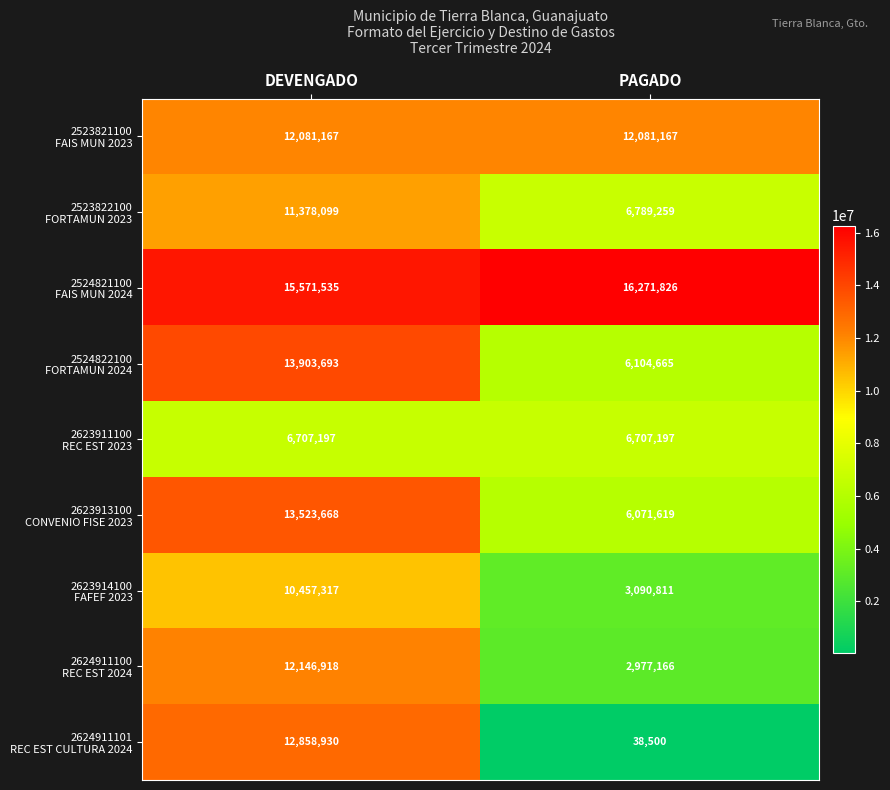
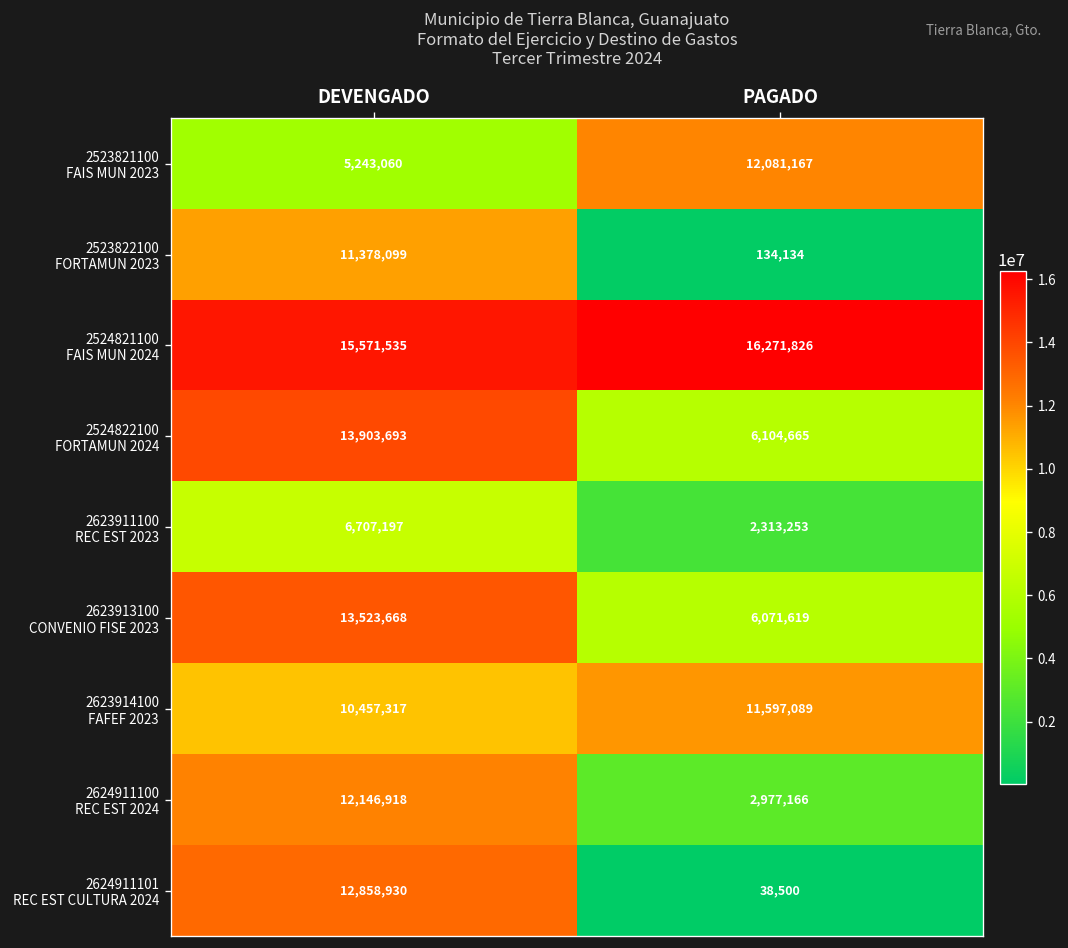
  {
    "2523821100 FAIS MUN 2023": {
-     "DEVENGADO": "12,081,167",
+     "DEVENGADO": "5,243,060",
      "PAGADO": "12,081,167"
    },
    "2523822100 FORTAMUN 2023": {
      "DEVENGADO": "11,378,099",
-     "PAGADO": "6,789,259"
+     "PAGADO": "134,134"
    },
    "2524821100 FAIS MUN 2024": {
      "DEVENGADO": "15,571,535",
      "PAGADO": "16,271,826"
    },
    "2524822100 FORTAMUN 2024": {
      "DEVENGADO": "13,903,693",
      "PAGADO": "6,104,665"
    },
    "2623911100 REC EST 2023": {
      "DEVENGADO": "6,707,197",
-     "PAGADO": "6,707,197"
+     "PAGADO": "2,313,253"
    },
    "2623913100 CONVENIO FISE 2023": {
      "DEVENGADO": "13,523,668",
      "PAGADO": "6,071,619"
    },
    "2623914100 FAFEF 2023": {
      "DEVENGADO": "10,457,317",
-     "PAGADO": "3,090,811"
+     "PAGADO": "11,597,089"
    },
    "2624911100 REC EST 2024": {
      "DEVENGADO": "12,146,918",
      "PAGADO": "2,977,166"
    },
    "2624911101 REC EST CULTURA 2024": {
      "DEVENGADO": "12,858,930",
      "PAGADO": "38,500"
    }
  }
